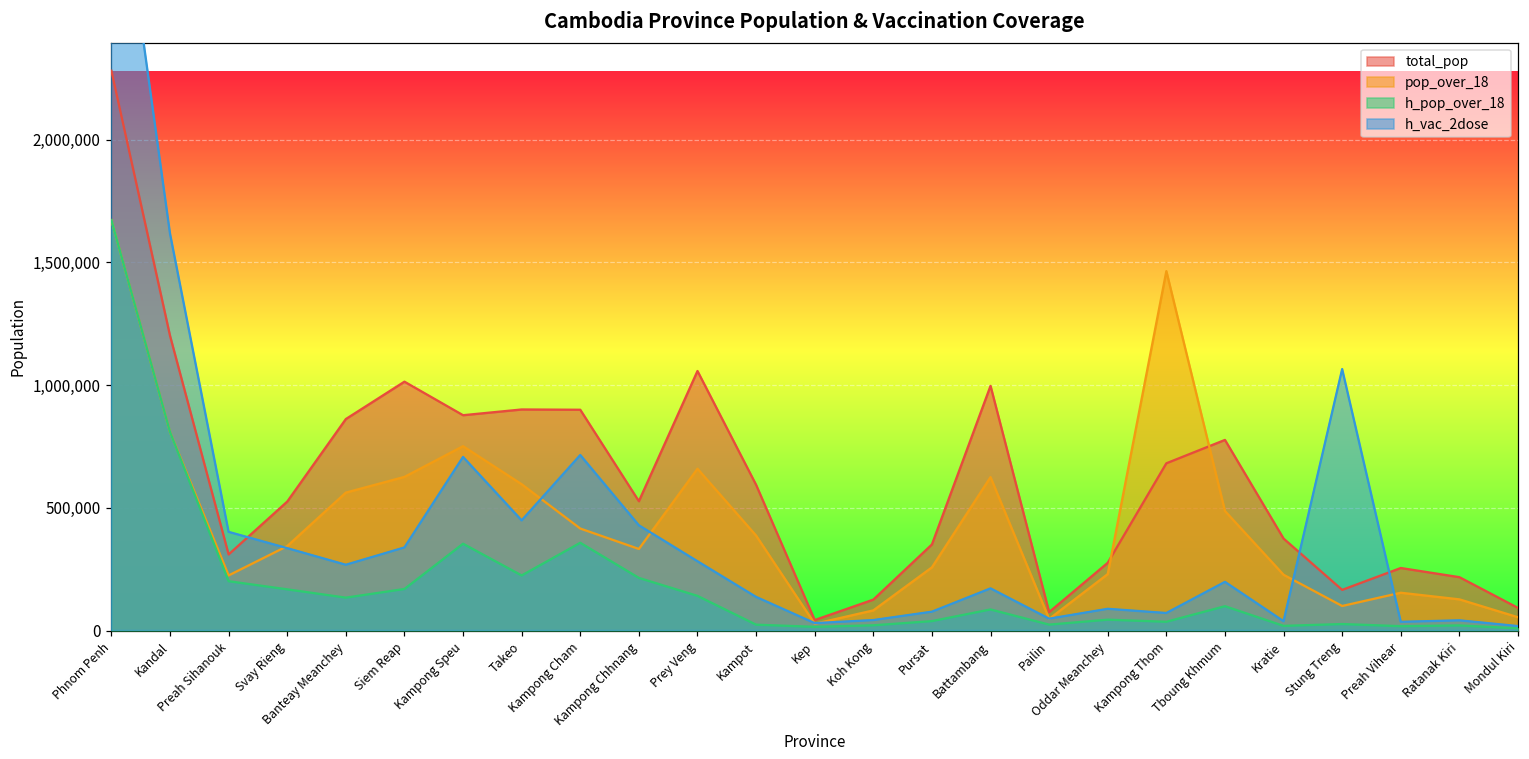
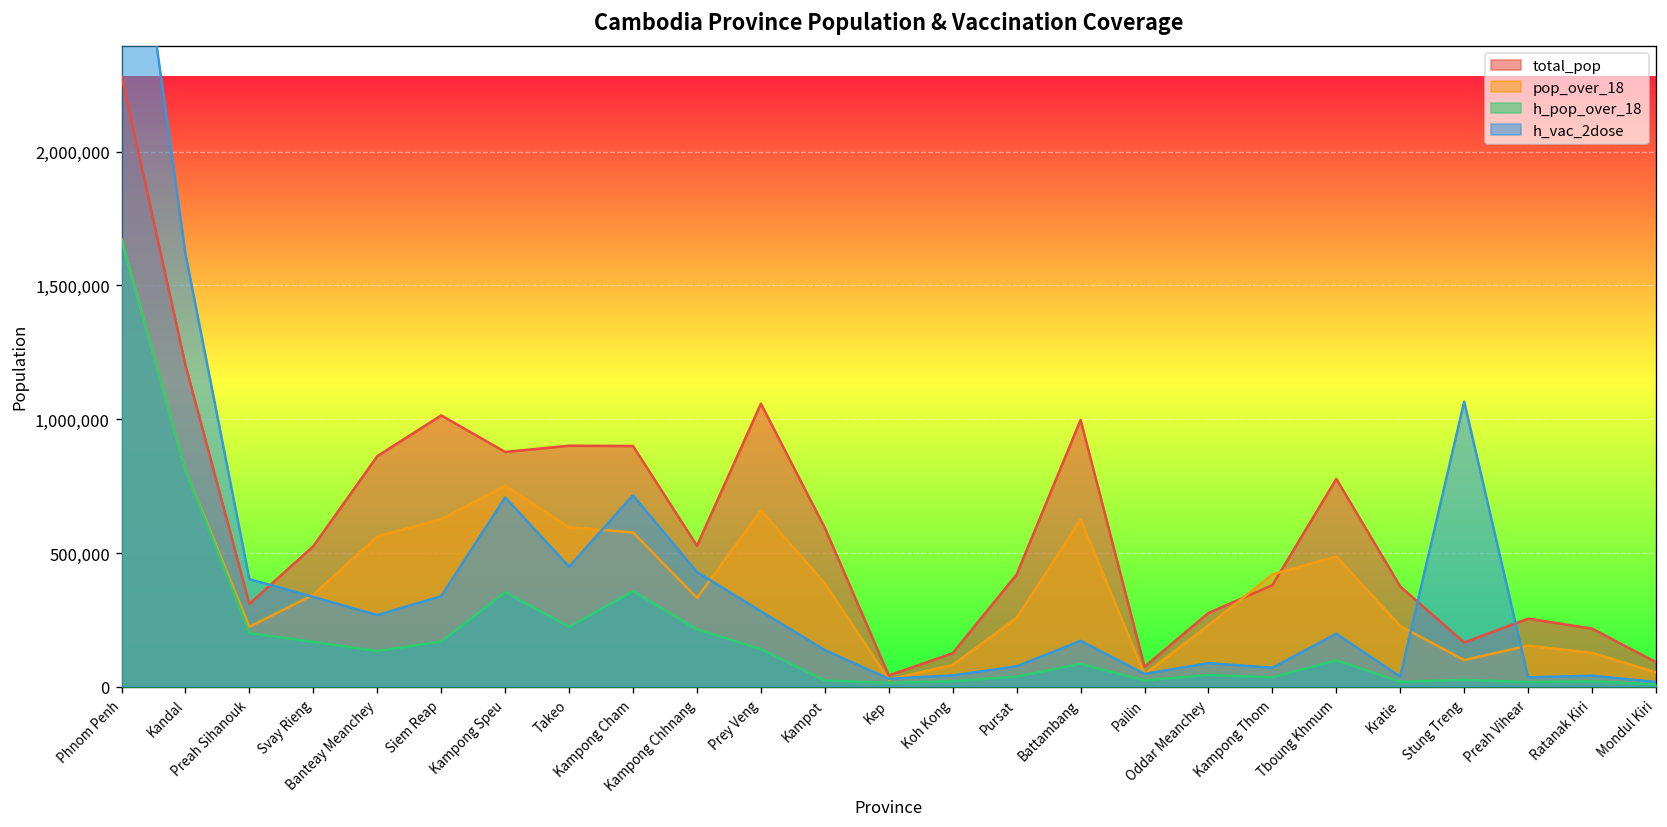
  {
    "total_pop": {
      "Phnom Penh": "2,280,000",
      "Kandal": "1,200,000",
      "Preah Sihanouk": "310,000",
      "Svay Rieng": "530,000",
      "Banteay Meanchey": "860,000",
      "Siem Reap": "1,010,000",
      "Kampong Speu": "880,000",
      "Takeo": "900,000",
      "Kampong Cham": "900,000",
      "Kampong Chhnang": "530,000",
      "Prey Veng": "1,060,000",
      "Kampot": "590,000",
      "Kep": "40,000",
      "Koh Kong": "130,000",
-     "Pursat": "350,000",
+     "Pursat": "420,000",
      "Battambang": "1,000,000",
      "Pailin": "80,000",
      "Oddar Meanchey": "280,000",
-     "Kampong Thom": "680,000",
+     "Kampong Thom": "380,000",
      "Tboung Khmum": "780,000",
      "Kratie": "370,000",
      "Stung Treng": "170,000",
      "Preah Vihear": "250,000",
      "Ratanak Kiri": "220,000",
      "Mondul Kiri": "90,000"
    },
    "pop_over_18": {
      "Preah Sihanouk": "220,000",
      "Banteay Meanchey": "560,000",
      "Siem Reap": "630,000",
      "Kampong Speu": "750,000",
      "Takeo": "600,000",
-     "Kampong Cham": "420,000",
+     "Kampong Cham": "580,000",
      "Kampong Chhnang": "330,000",
      "Prey Veng": "660,000",
      "Kampot": "390,000",
      "Koh Kong": "80,000",
      "Pursat": "260,000",
      "Battambang": "630,000",
      "Oddar Meanchey": "230,000",
-     "Kampong Thom": "1,460,000",
+     "Kampong Thom": "420,000",
      "Tboung Khmum": "490,000",
      "Kratie": "230,000",
      "Stung Treng": "100,000",
      "Preah Vihear": "150,000",
      "Ratanak Kiri": "130,000",
      "Mondul Kiri": "50,000"
    },
    "h_pop_over_18": {
      "Preah Sihanouk": "200,000",
      "Svay Rieng": "170,000",
      "Banteay Meanchey": "130,000",
      "Siem Reap": "170,000",
      "Kampong Speu": "350,000",
      "Takeo": "220,000",
      "Kampong Cham": "360,000",
      "Kampong Chhnang": "210,000",
      "Prey Veng": "140,000",
      "Kampot": "20,000",
      "Kep": "20,000",
      "Koh Kong": "20,000",
      "Pursat": "40,000",
      "Battambang": "90,000",
      "Pailin": "20,000",
      "Oddar Meanchey": "40,000",
      "Kampong Thom": "40,000",
      "Tboung Khmum": "100,000",
      "Kratie": "20,000",
      "Stung Treng": "30,000",
      "Preah Vihear": "20,000",
      "Ratanak Kiri": "20,000"
    },
    "h_vac_2dose": {
      "Kandal": "1,620,000",
      "Preah Sihanouk": "400,000",
      "Banteay Meanchey": "270,000",
      "Siem Reap": "340,000",
      "Kampong Speu": "710,000",
      "Takeo": "450,000",
      "Kampong Cham": "720,000",
      "Kampong Chhnang": "430,000",
      "Prey Veng": "280,000",
      "Kampot": "140,000",
      "Koh Kong": "40,000",
      "Pursat": "80,000",
      "Battambang": "170,000",
      "Oddar Meanchey": "90,000",
      "Kampong Thom": "70,000",
      "Tboung Khmum": "200,000",
      "Kratie": "40,000",
      "Stung Treng": "1,070,000",
      "Preah Vihear": "40,000",
      "Ratanak Kiri": "40,000"
    }
  }
